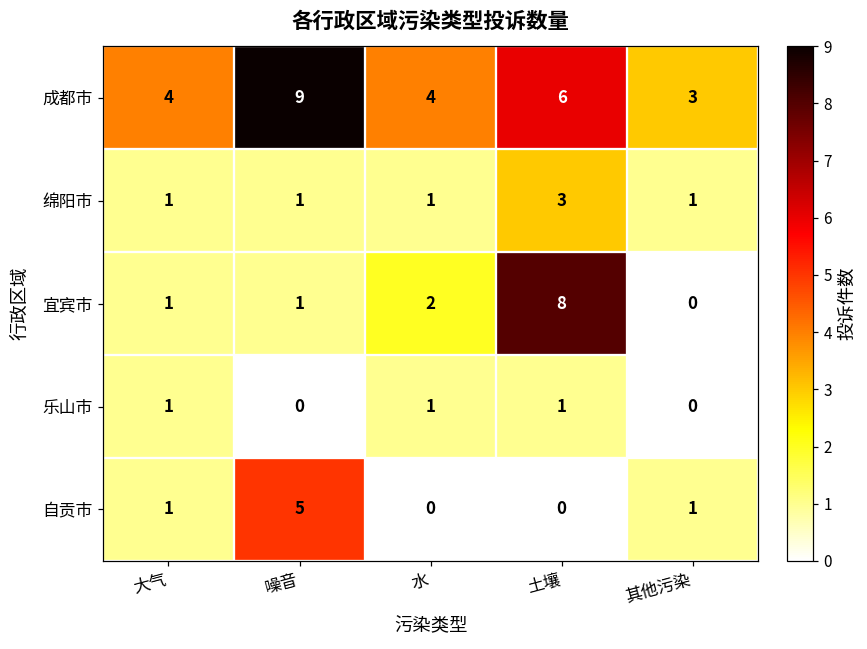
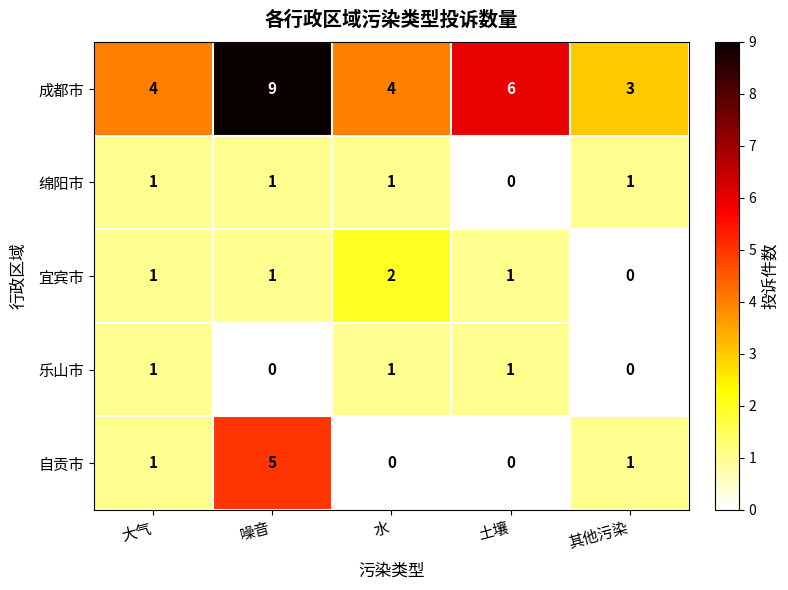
  {
    "成都市": {
      "大气": 4,
      "噪音": 9,
      "水": 4,
      "土壤": 6,
      "其他污染": 3
    },
    "绵阳市": {
      "大气": 1,
      "噪音": 1,
      "水": 1,
-     "土壤": 3,
+     "土壤": 0,
      "其他污染": 1
    },
    "宜宾市": {
      "大气": 1,
      "噪音": 1,
      "水": 2,
-     "土壤": 8,
+     "土壤": 1,
      "其他污染": 0
    },
    "乐山市": {
      "大气": 1,
      "噪音": 0,
      "水": 1,
      "土壤": 1,
      "其他污染": 0
    },
    "自贡市": {
      "大气": 1,
      "噪音": 5,
      "水": 0,
      "土壤": 0,
      "其他污染": 1
    }
  }
